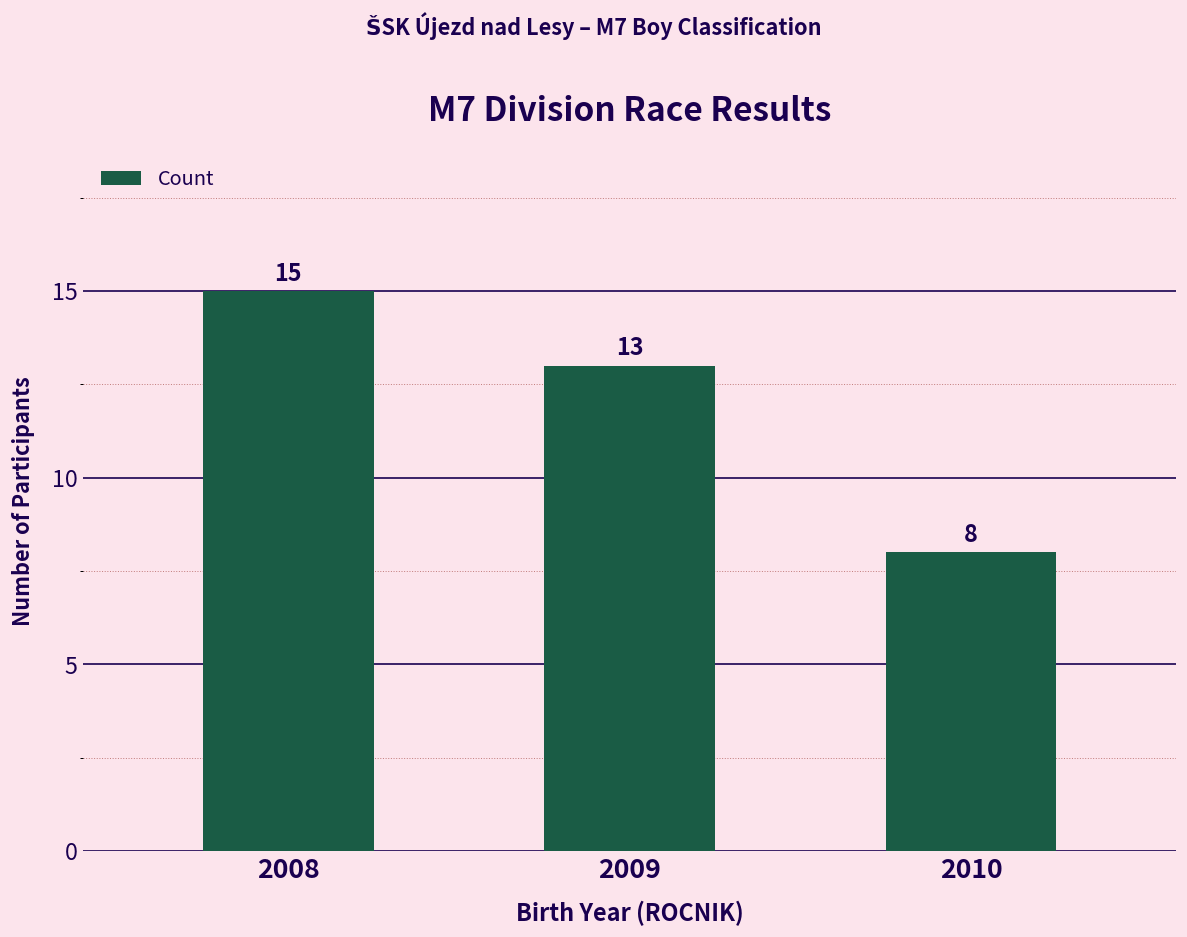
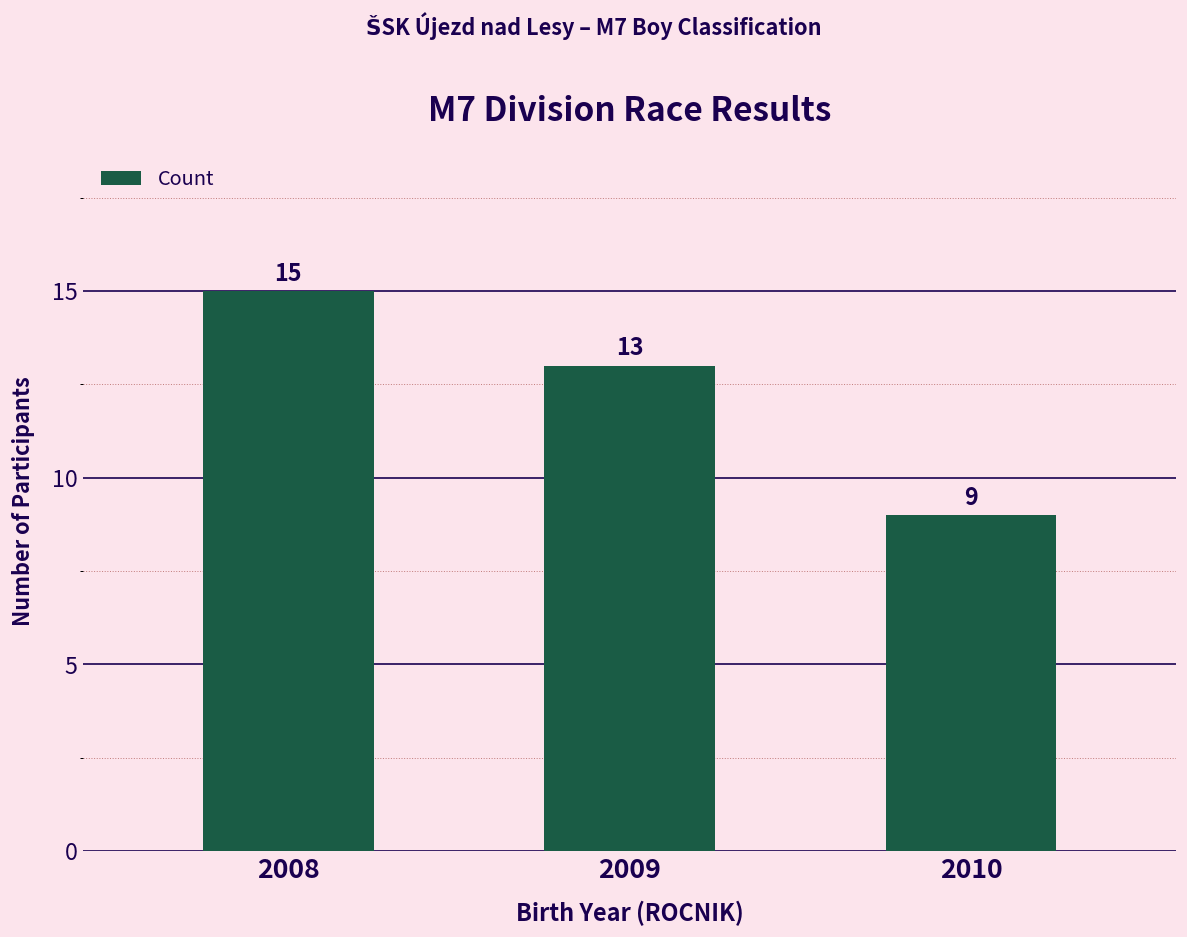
  {
    "2008": 15,
    "2009": 13,
-   "2010": 8
+   "2010": 9
  }
